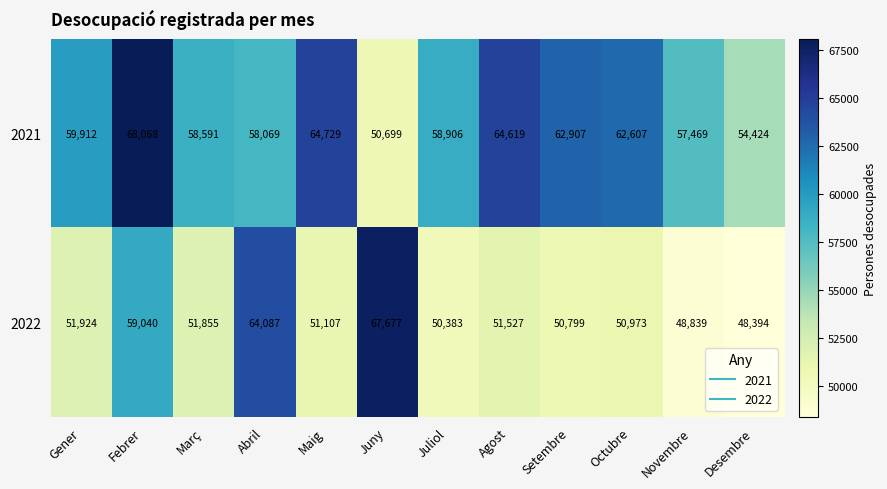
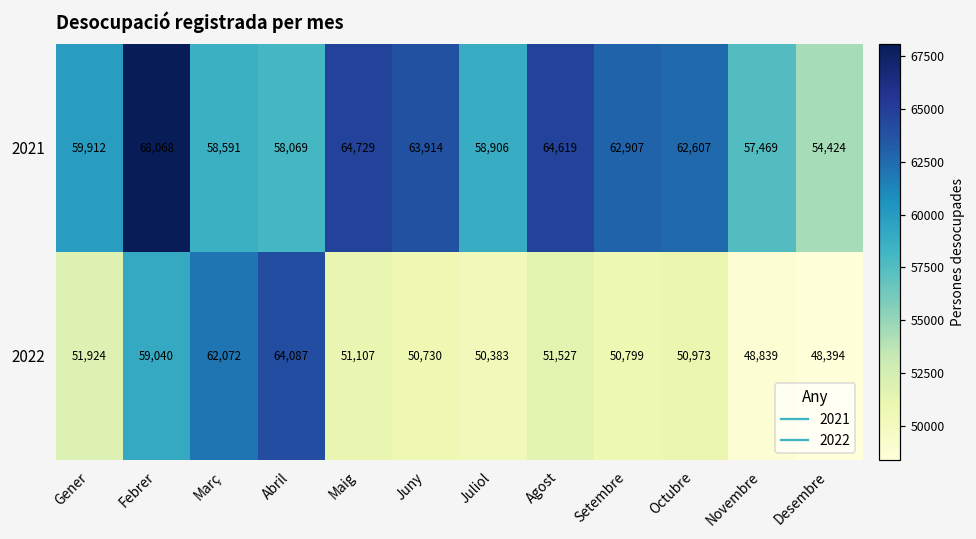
  {
    "2021": {
      "Gener": "59,912",
      "Febrer": "68,068",
      "Març": "58,591",
      "Abril": "58,069",
      "Maig": "64,729",
-     "Juny": "50,699",
+     "Juny": "63,914",
      "Juliol": "58,906",
      "Agost": "64,619",
      "Setembre": "62,907",
      "Octubre": "62,607",
      "Novembre": "57,469",
      "Desembre": "54,424"
    },
    "2022": {
      "Gener": "51,924",
      "Febrer": "59,040",
-     "Març": "51,855",
+     "Març": "62,072",
      "Abril": "64,087",
      "Maig": "51,107",
-     "Juny": "67,677",
+     "Juny": "50,730",
      "Juliol": "50,383",
      "Agost": "51,527",
      "Setembre": "50,799",
      "Octubre": "50,973",
      "Novembre": "48,839",
      "Desembre": "48,394"
    }
  }
